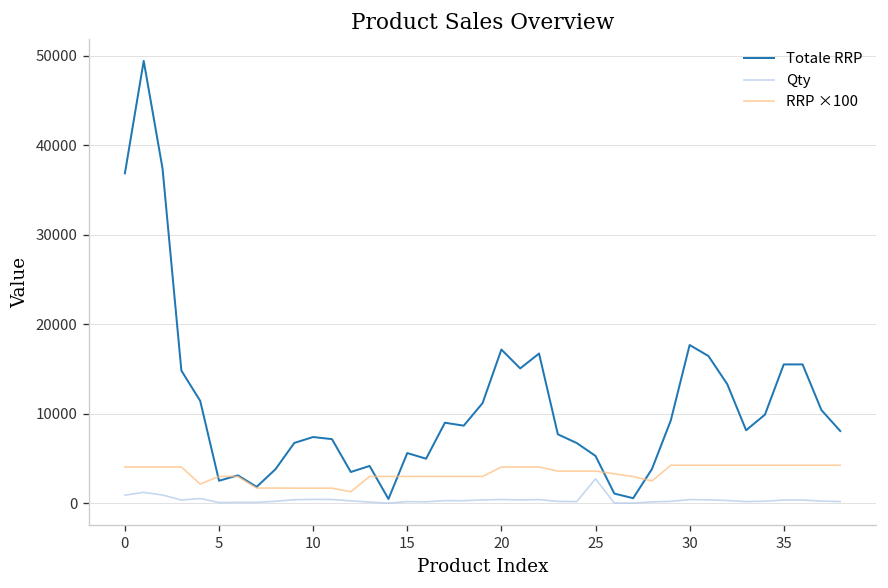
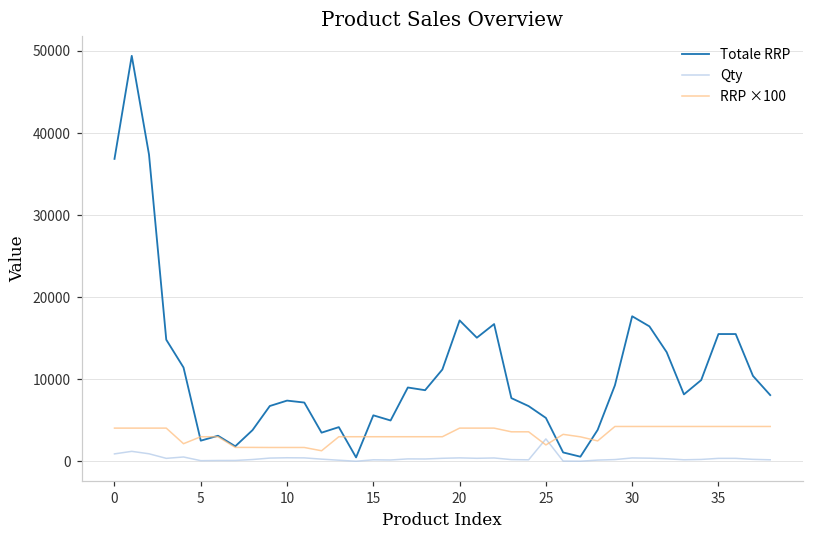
  {
    "Totale RRP": {
      "0": 37000,
      "5": 3000,
      "10": 7000,
      "15": 6000,
      "20": 17000,
      "25": 5000,
      "30": 18000,
      "35": 16000
    },
    "Qty": {
      "0": 1000,
      "5": 0,
      "10": 0,
      "15": 0,
      "20": 0,
      "25": 3000,
      "30": 0,
      "35": 0
    },
    "RRP ×100": {
      "0": 4000,
      "5": 3000,
      "10": 2000,
      "15": 3000,
      "20": 4000,
-     "25": 4000,
+     "25": 2000,
      "30": 4000,
      "35": 4000
    }
  }
